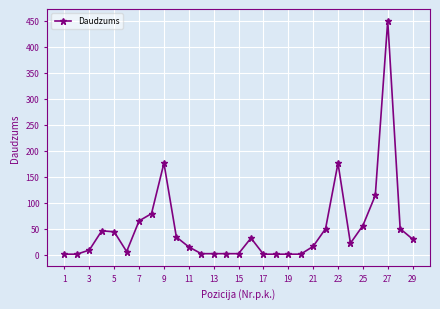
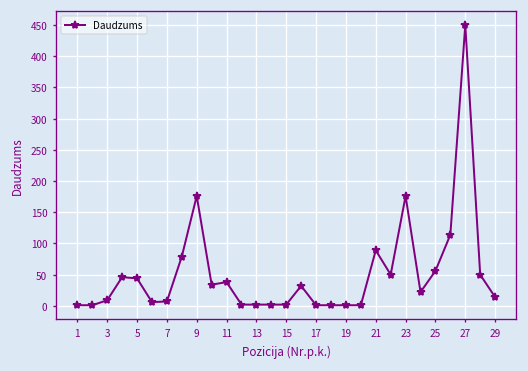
  {
    "1": 0,
    "3": 10,
    "5": 40,
-   "7": 70,
+   "7": 10,
    "9": 180,
-   "11": 20,
+   "11": 40,
    "13": 0,
    "15": 0,
    "17": 0,
    "19": 0,
-   "21": 20,
+   "21": 90,
    "23": 180,
    "25": 60,
    "27": 450,
-   "29": 30
+   "29": 10
  }
